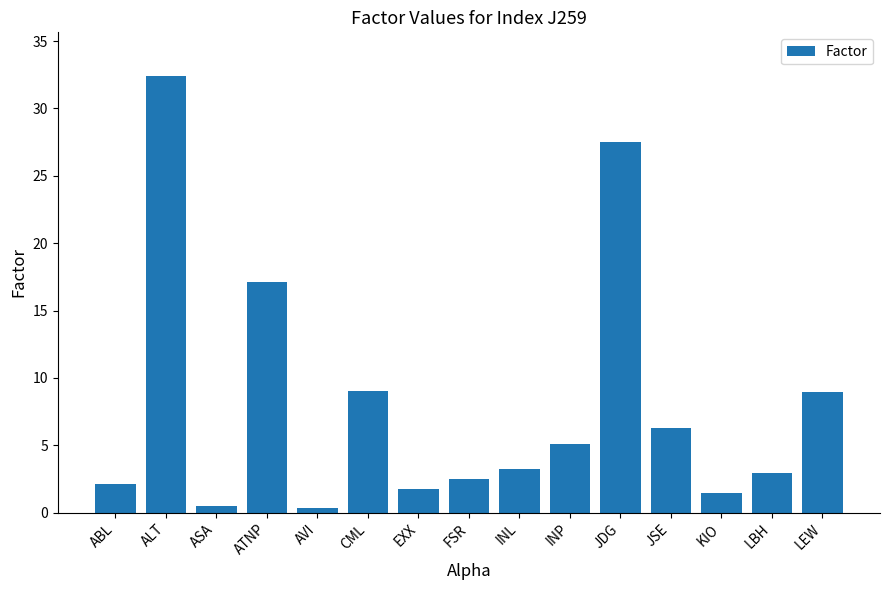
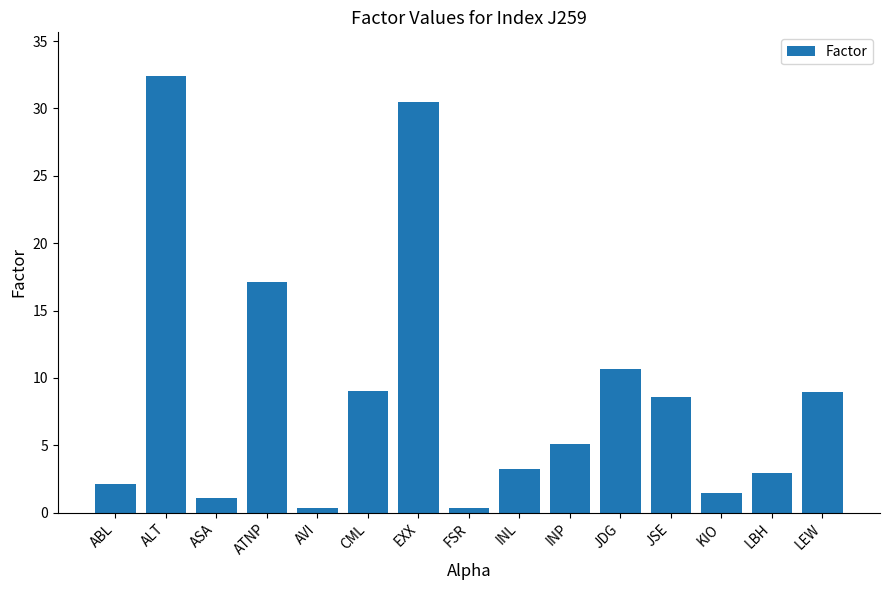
  {
    "ABL": 2.1,
    "ALT": 32.4,
-   "ASA": 0.5,
+   "ASA": 1.1,
    "ATNP": 17.1,
    "AVI": 0.3,
    "CML": 9.0,
-   "EXX": 1.7,
-   "FSR": 2.5,
+   "EXX": 30.5,
+   "FSR": 0.4,
    "INL": 3.2,
    "INP": 5.1,
-   "JDG": 27.5,
-   "JSE": 6.3,
+   "JDG": 10.7,
+   "JSE": 8.6,
    "KIO": 1.5,
    "LBH": 3.0,
    "LEW": 9.0
  }
